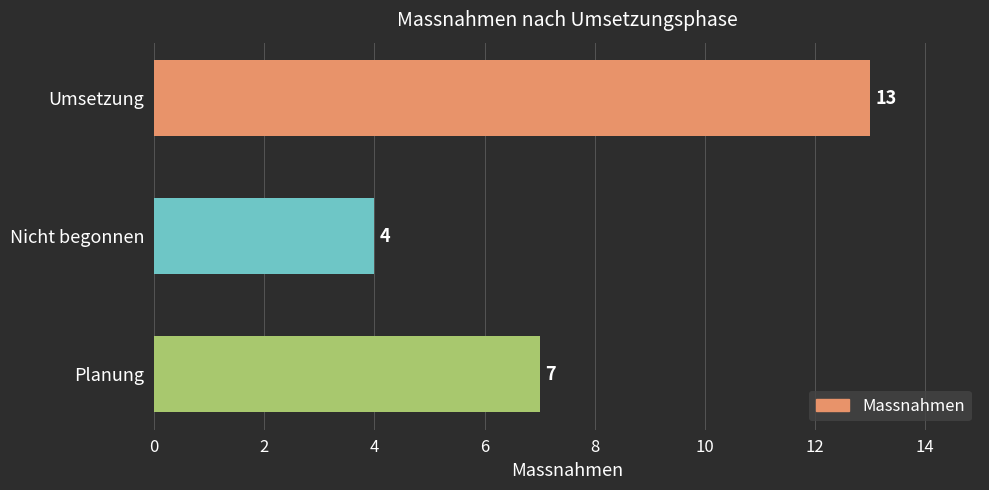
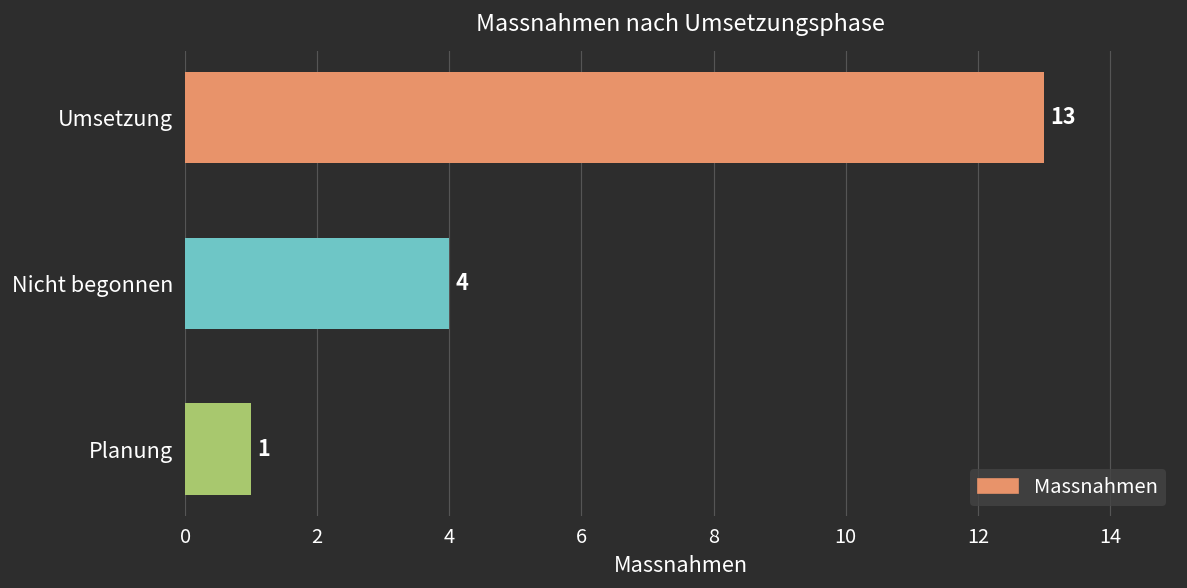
  {
    "Umsetzung": 13,
    "Nicht begonnen": 4,
-   "Planung": 7
+   "Planung": 1
  }
